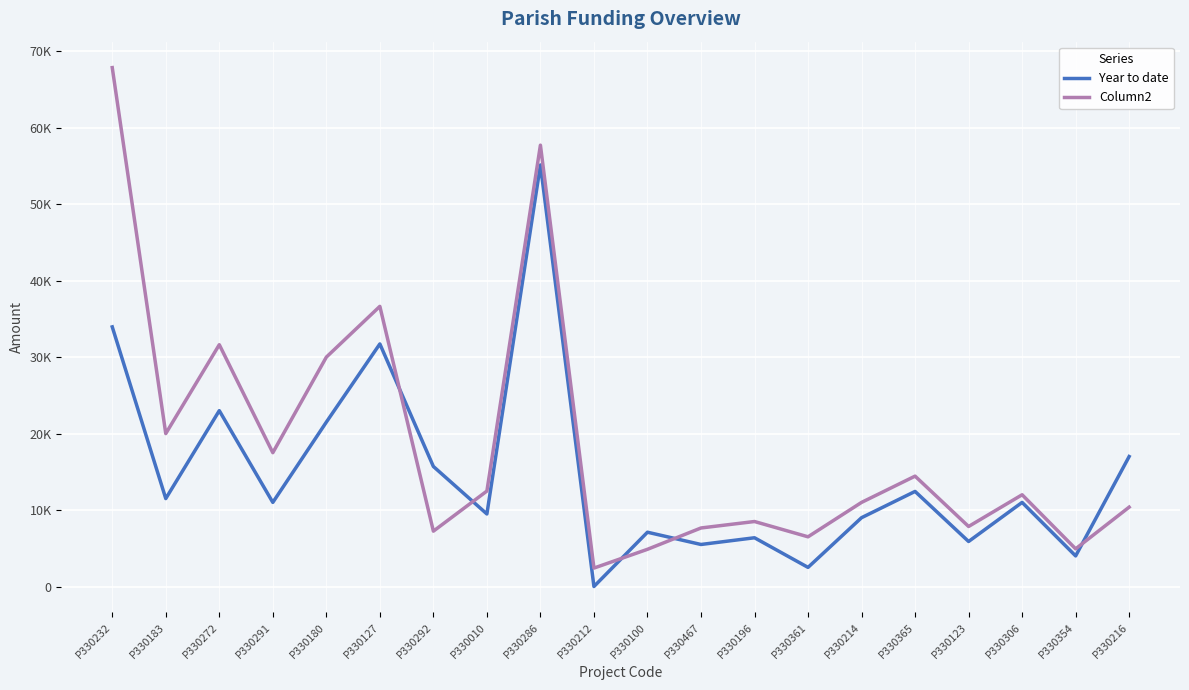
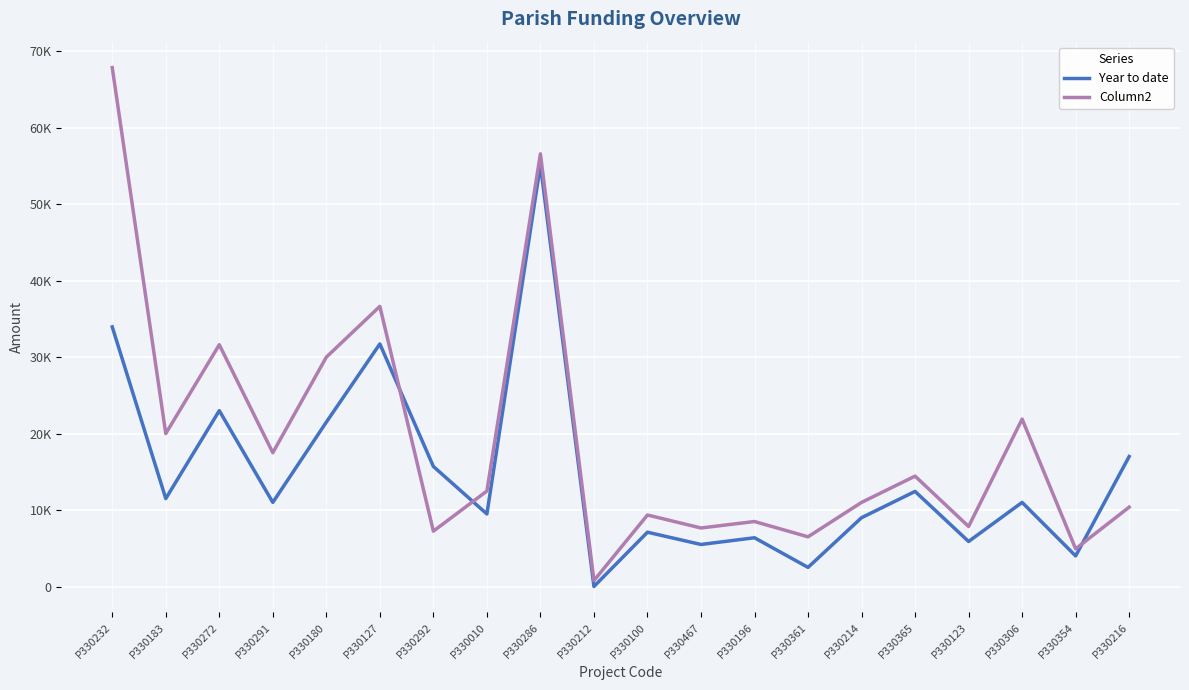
  {
    "Year to date": {
      "P330232": 34000,
      "P330183": 12000,
      "P330272": 23000,
      "P330291": 11000,
      "P330180": 22000,
      "P330127": 32000,
      "P330292": 16000,
      "P330010": 9000,
      "P330286": 55000,
      "P330212": 0,
      "P330100": 7000,
      "P330467": 5000,
      "P330196": 6000,
      "P330361": 3000,
      "P330214": 9000,
      "P330365": 12000,
      "P330123": 6000,
      "P330306": 11000,
      "P330354": 4000,
      "P330216": 17000
    },
    "Column2": {
      "P330232": 68000,
      "P330183": 20000,
      "P330272": 32000,
      "P330291": 18000,
      "P330180": 30000,
      "P330127": 37000,
      "P330292": 7000,
      "P330010": 12000,
-     "P330286": 58000,
-     "P330212": 2000,
-     "P330100": 5000,
+     "P330286": 57000,
+     "P330212": 1000,
+     "P330100": 9000,
      "P330467": 8000,
      "P330196": 9000,
      "P330361": 7000,
      "P330214": 11000,
      "P330365": 14000,
      "P330123": 8000,
-     "P330306": 12000,
+     "P330306": 22000,
      "P330354": 5000,
      "P330216": 10000
    }
  }
